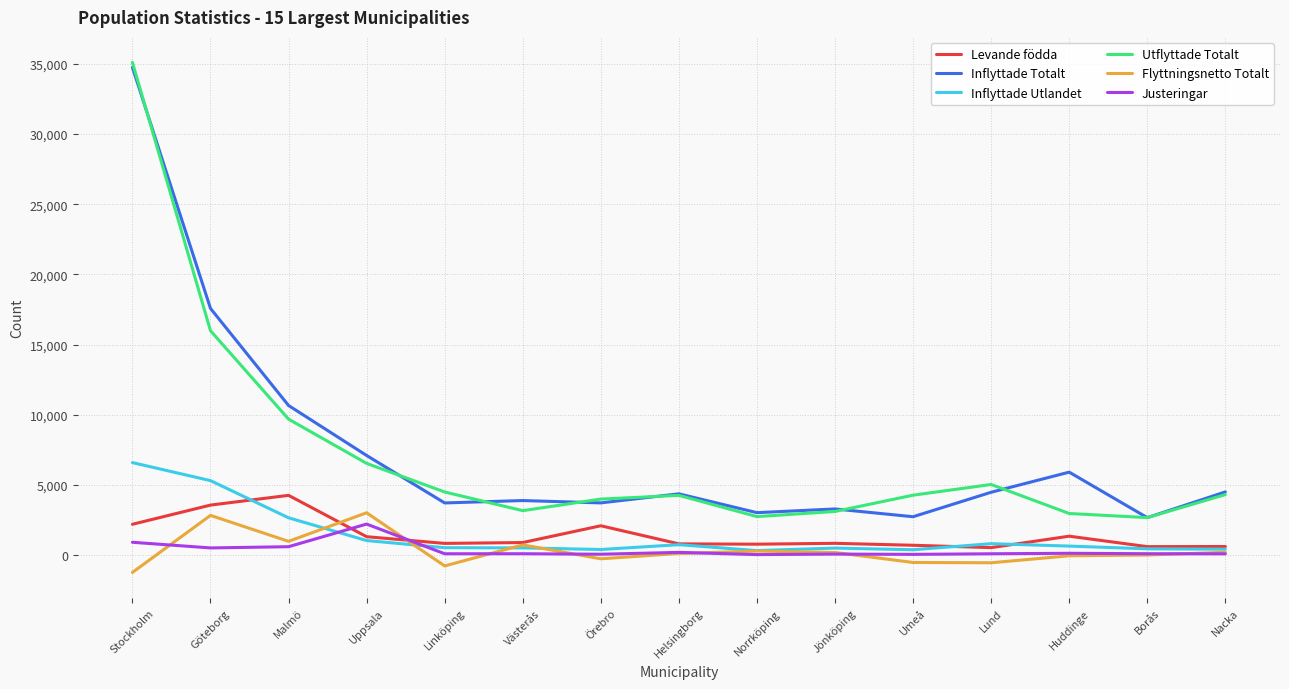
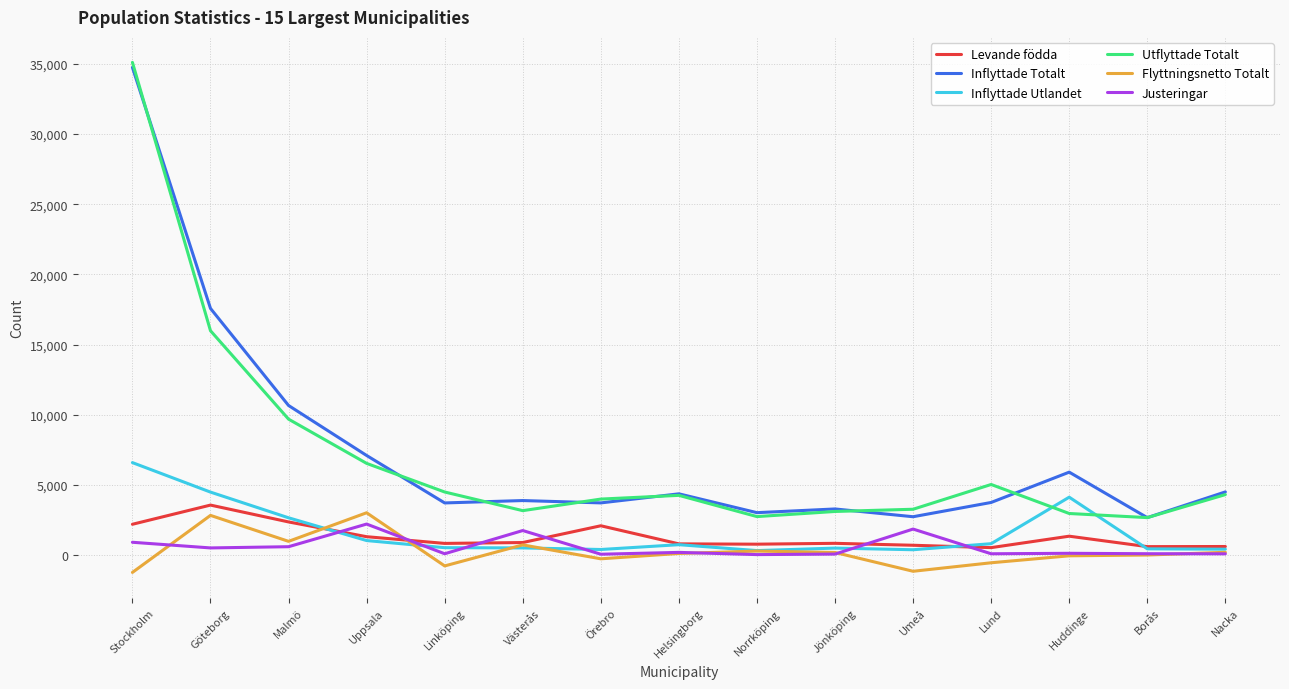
  {
    "Levande födda": {
      "Stockholm": "2,200",
      "Göteborg": "3,600",
-     "Malmö": "4,300",
+     "Malmö": "2,400",
      "Uppsala": "1,300",
      "Linköping": "800",
      "Örebro": "2,100",
      "Norrköping": "800",
      "Jönköping": "800",
      "Umeå": "700",
      "Lund": "500",
      "Huddinge": "1,300",
      "Nacka": "600"
    },
    "Inflyttade Totalt": {
      "Stockholm": "34,700",
      "Göteborg": "17,600",
      "Malmö": "10,700",
      "Uppsala": "7,100",
      "Linköping": "3,700",
      "Västerås": "3,900",
      "Örebro": "3,700",
      "Norrköping": "3,000",
      "Umeå": "2,700",
-     "Lund": "4,500",
+     "Lund": "3,700",
      "Huddinge": "5,900",
      "Nacka": "4,500"
    },
    "Inflyttade Utlandet": {
      "Stockholm": "6,600",
-     "Göteborg": "5,300",
+     "Göteborg": "4,500",
      "Malmö": "2,700",
      "Uppsala": "1,000",
      "Linköping": "500",
      "Västerås": "500",
      "Örebro": "400",
      "Jönköping": "500",
      "Umeå": "400",
      "Lund": "800",
-     "Huddinge": "600",
+     "Huddinge": "4,100",
      "Nacka": "400"
    },
    "Utflyttade Totalt": {
      "Stockholm": "35,100",
      "Göteborg": "16,000",
      "Malmö": "9,700",
      "Uppsala": "6,500",
      "Linköping": "4,500",
      "Västerås": "3,200",
      "Örebro": "4,000",
      "Norrköping": "2,700",
-     "Umeå": "4,300",
+     "Umeå": "3,300",
      "Lund": "5,000",
      "Huddinge": "3,000",
      "Nacka": "4,300"
    },
    "Flyttningsnetto Totalt": {
      "Stockholm": "-1,200",
      "Göteborg": "2,800",
      "Malmö": "1,000",
      "Uppsala": "3,000",
      "Linköping": "-800",
      "Örebro": "-300",
-     "Umeå": "-500",
+     "Umeå": "-1,200",
      "Lund": "-600"
    },
    "Justeringar": {
      "Stockholm": "900",
      "Göteborg": "500",
      "Malmö": "600",
      "Uppsala": "2,200",
      "Linköping": "100",
-     "Västerås": "100",
+     "Västerås": "1,700",
      "Örebro": "100",
      "Norrköping": "0",
-     "Umeå": "0",
+     "Umeå": "1,800",
      "Lund": "100"
    }
  }
